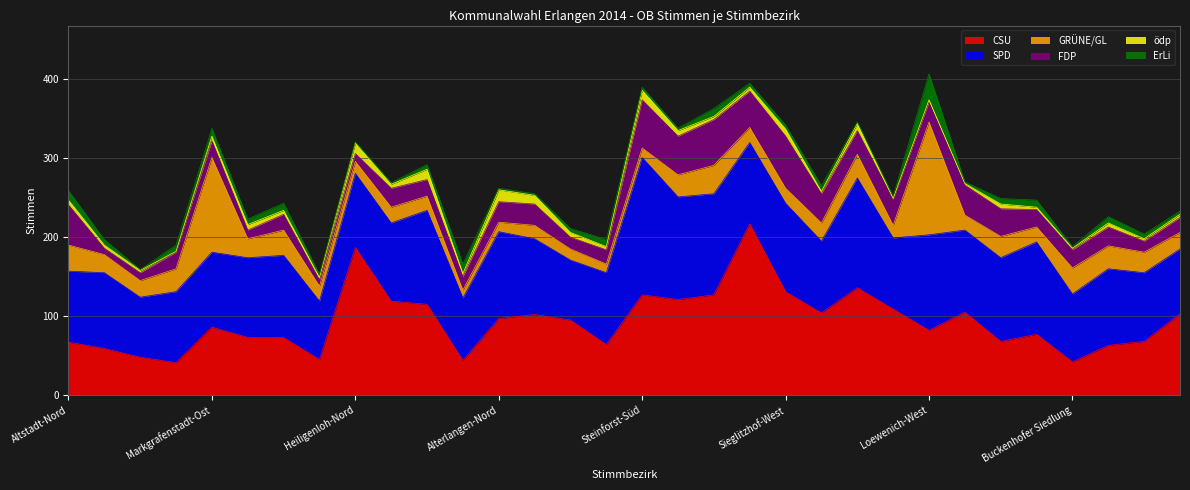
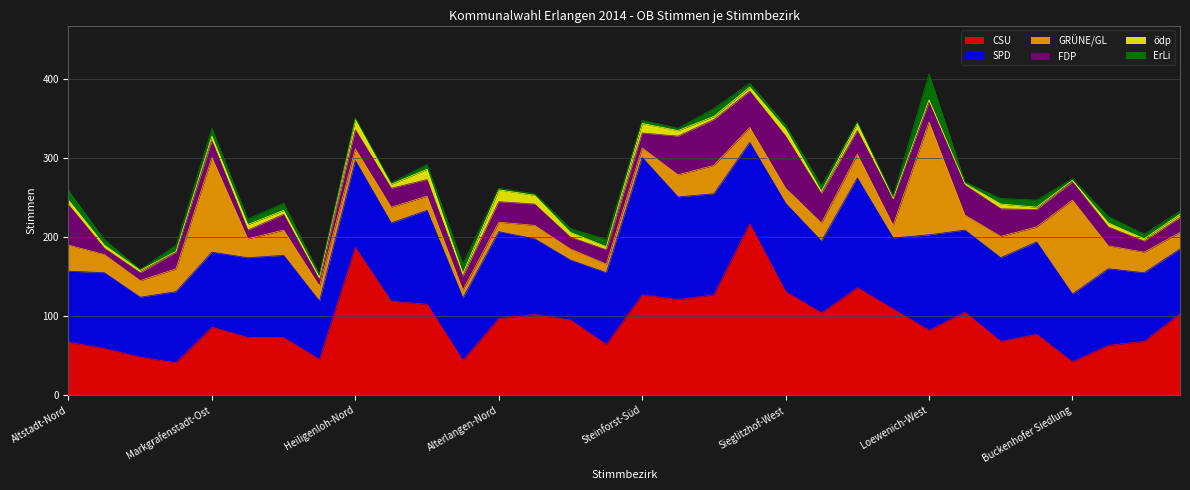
  {
    "CSU": {
      "Altstadt-Nord": 70,
      "Markgrafenstadt-Ost": 90,
      "Heiligenloh-Nord": 190,
      "Alterlangen-Nord": 100,
      "Steinforst-Süd": 130,
      "Sieglitzhof-West": 130,
      "Loewenich-West": 80,
      "Buckenhofer Siedlung": 40
    },
    "SPD": {
      "Altstadt-Nord": 90,
      "Markgrafenstadt-Ost": 100,
-     "Heiligenloh-Nord": 90,
+     "Heiligenloh-Nord": 110,
      "Alterlangen-Nord": 110,
      "Steinforst-Süd": 170,
      "Sieglitzhof-West": 110,
      "Loewenich-West": 120,
      "Buckenhofer Siedlung": 90
    },
    "GRÜNE/GL": {
      "Altstadt-Nord": 30,
      "Markgrafenstadt-Ost": 120,
      "Heiligenloh-Nord": 20,
      "Alterlangen-Nord": 10,
      "Steinforst-Süd": 10,
      "Sieglitzhof-West": 20,
      "Loewenich-West": 140,
-     "Buckenhofer Siedlung": 30
+     "Buckenhofer Siedlung": 120
    },
    "FDP": {
      "Altstadt-Nord": 50,
      "Markgrafenstadt-Ost": 20,
-     "Heiligenloh-Nord": 10,
+     "Heiligenloh-Nord": 20,
      "Alterlangen-Nord": 30,
-     "Steinforst-Süd": 60,
+     "Steinforst-Süd": 20,
      "Sieglitzhof-West": 70
    },
    "ödp": {
      "Altstadt-Nord": 10,
      "Markgrafenstadt-Ost": 10,
      "Steinforst-Süd": 10,
      "Sieglitzhof-West": 10
    },
    "ErLi": {
      "Altstadt-Nord": 10,
      "Markgrafenstadt-Ost": 10,
      "Steinforst-Süd": 0,
      "Sieglitzhof-West": 10,
      "Loewenich-West": 30
    }
  }
